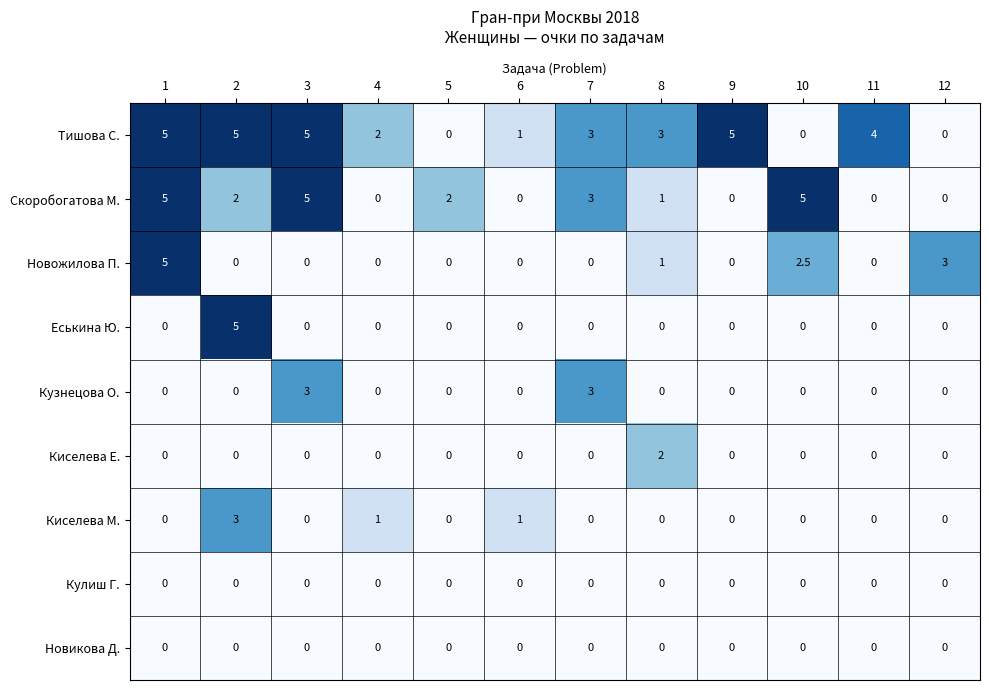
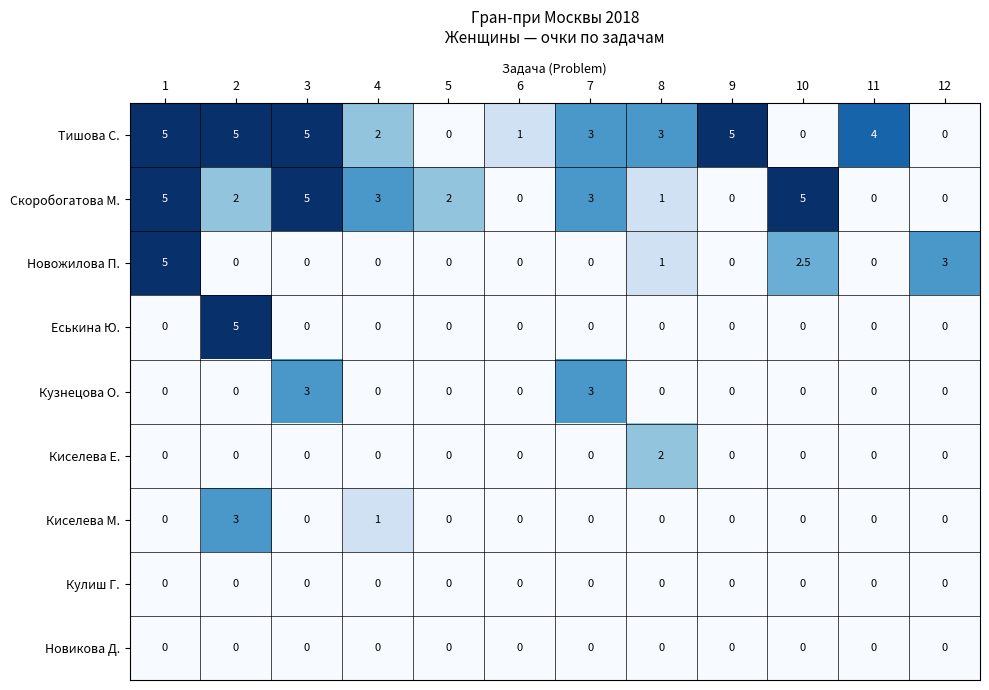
  {
    "Тишова С.": {
      "1": 5,
      "2": 5,
      "3": 5,
      "4": 2,
      "5": 0,
      "6": 1,
      "7": 3,
      "8": 3,
      "9": 5,
      "10": 0,
      "11": 4,
      "12": 0
    },
    "Скоробогатова М.": {
      "1": 5,
      "2": 2,
      "3": 5,
-     "4": 0,
+     "4": 3,
      "5": 2,
      "6": 0,
      "7": 3,
      "8": 1,
      "9": 0,
      "10": 5,
      "11": 0,
      "12": 0
    },
    "Новожилова П.": {
      "1": 5,
      "2": 0,
      "3": 0,
      "4": 0,
      "5": 0,
      "6": 0,
      "7": 0,
      "8": 1,
      "9": 0,
      "10": 2.5,
      "11": 0,
      "12": 3
    },
    "Еськина Ю.": {
      "1": 0,
      "2": 5,
      "3": 0,
      "4": 0,
      "5": 0,
      "6": 0,
      "7": 0,
      "8": 0,
      "9": 0,
      "10": 0,
      "11": 0,
      "12": 0
    },
    "Кузнецова О.": {
      "1": 0,
      "2": 0,
      "3": 3,
      "4": 0,
      "5": 0,
      "6": 0,
      "7": 3,
      "8": 0,
      "9": 0,
      "10": 0,
      "11": 0,
      "12": 0
    },
    "Киселева Е.": {
      "1": 0,
      "2": 0,
      "3": 0,
      "4": 0,
      "5": 0,
      "6": 0,
      "7": 0,
      "8": 2,
      "9": 0,
      "10": 0,
      "11": 0,
      "12": 0
    },
    "Киселева М.": {
      "1": 0,
      "2": 3,
      "3": 0,
      "4": 1,
      "5": 0,
-     "6": 1,
+     "6": 0,
      "7": 0,
      "8": 0,
      "9": 0,
      "10": 0,
      "11": 0,
      "12": 0
    },
    "Кулиш Г.": {
      "1": 0,
      "2": 0,
      "3": 0,
      "4": 0,
      "5": 0,
      "6": 0,
      "7": 0,
      "8": 0,
      "9": 0,
      "10": 0,
      "11": 0,
      "12": 0
    },
    "Новикова Д.": {
      "1": 0,
      "2": 0,
      "3": 0,
      "4": 0,
      "5": 0,
      "6": 0,
      "7": 0,
      "8": 0,
      "9": 0,
      "10": 0,
      "11": 0,
      "12": 0
    }
  }
